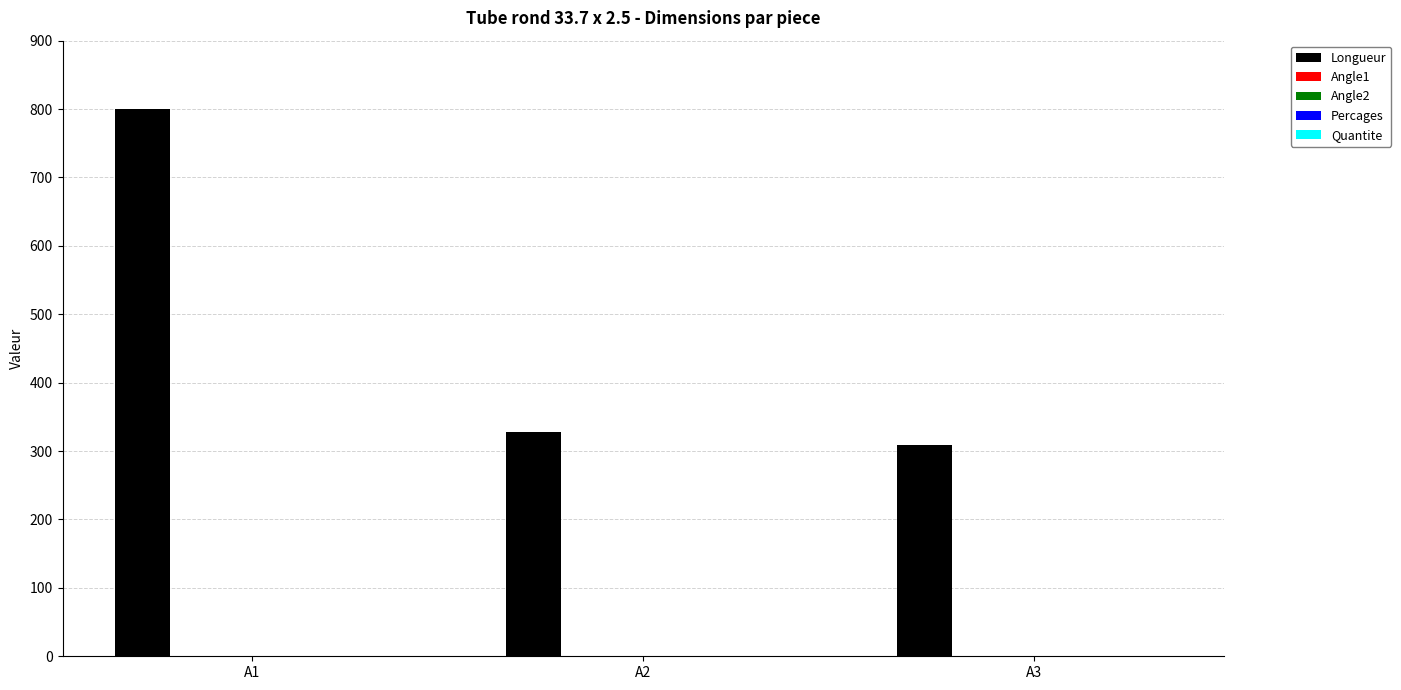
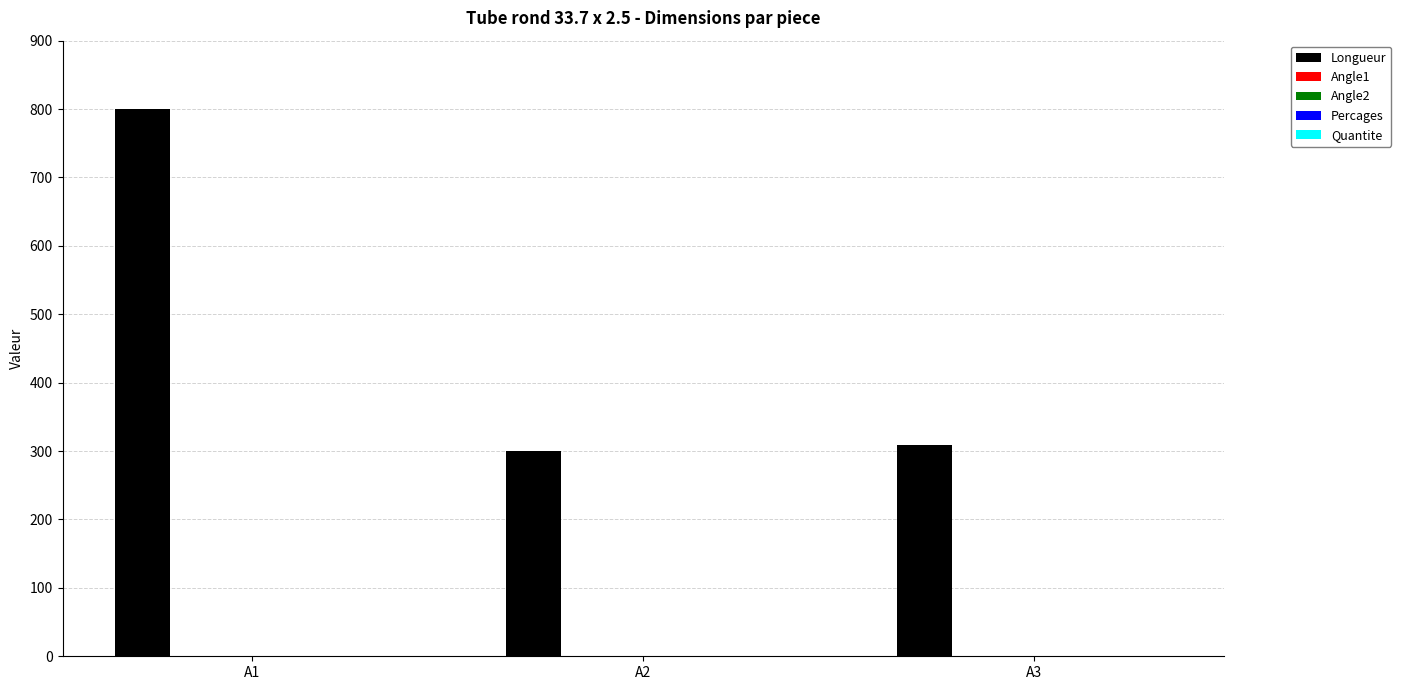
  {
    "Longueur": {
      "A1": 800,
-     "A2": 330,
+     "A2": 300,
      "A3": 310
    },
    "Angle1": {
      "A1": 0,
      "A2": 0,
      "A3": 0
    },
    "Angle2": {
      "A1": 0,
      "A2": 0,
      "A3": 0
    },
    "Percages": {
      "A1": 0,
      "A2": 0,
      "A3": 0
    }
  }
